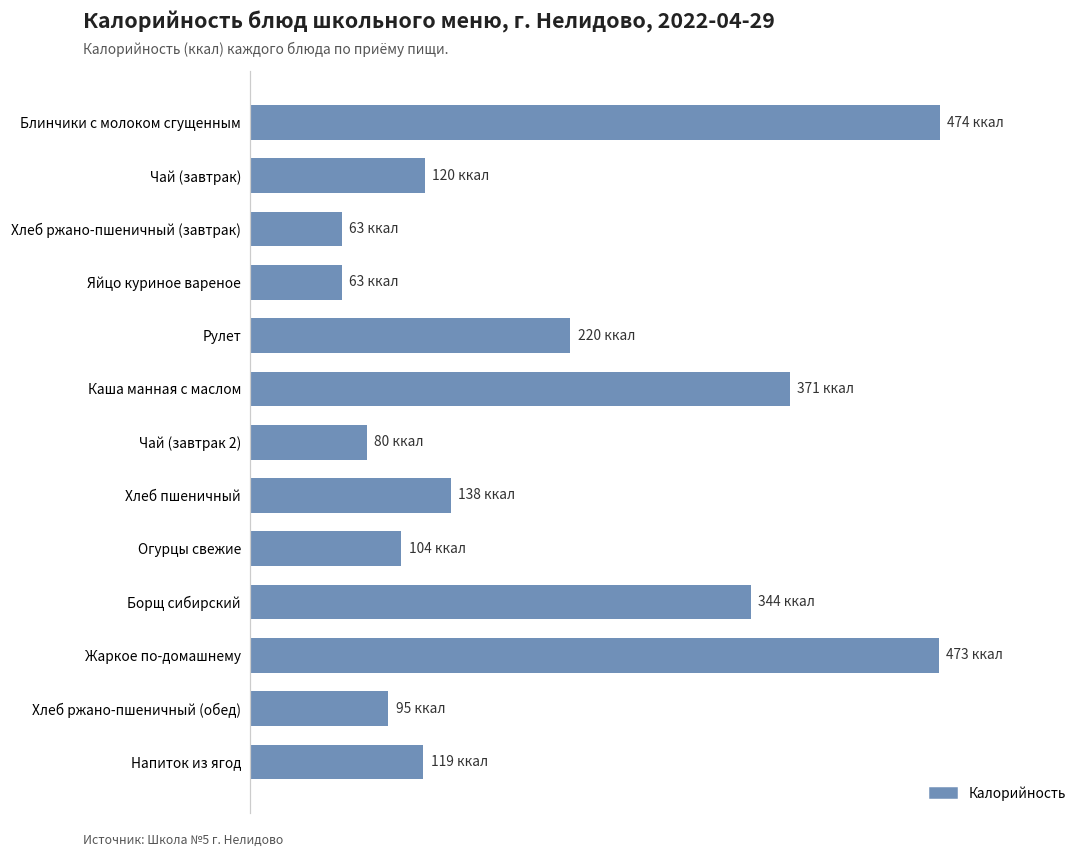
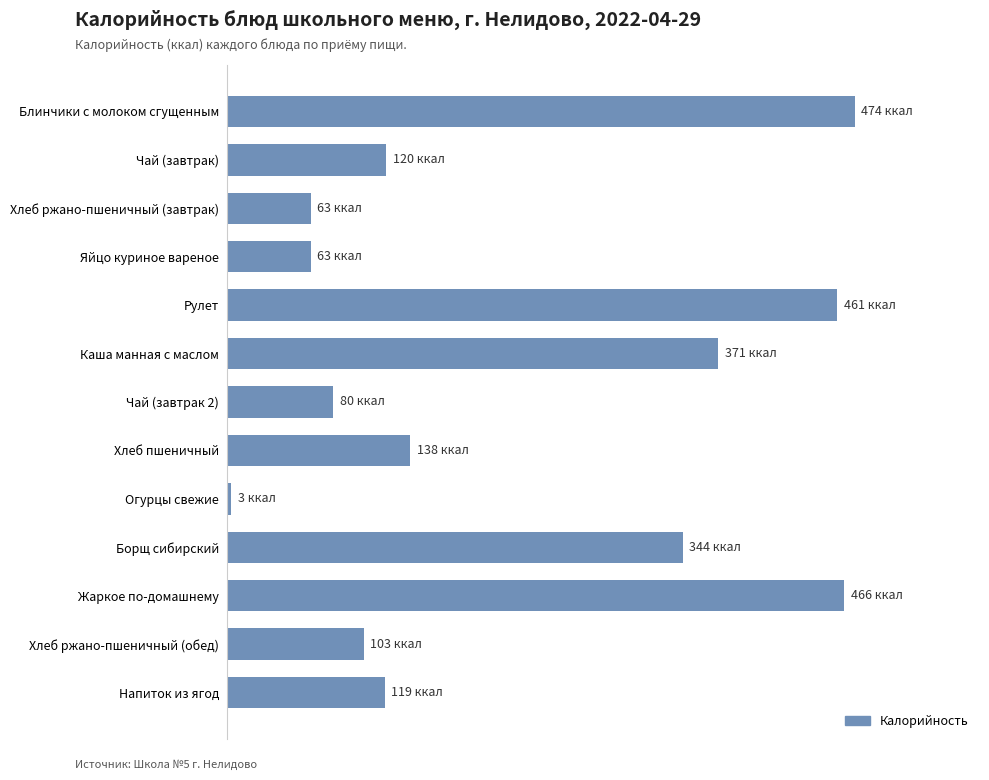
  {
    "Блинчики с молоком сгущенным": 474,
    "Чай (завтрак)": 120,
    "Хлеб ржано-пшеничный (завтрак)": 63,
    "Яйцо куриное вареное": 63,
-   "Рулет": 220,
+   "Рулет": 461,
    "Каша манная с маслом": 371,
    "Чай (завтрак 2)": 80,
    "Хлеб пшеничный": 138,
-   "Огурцы свежие": 104,
+   "Огурцы свежие": 3,
    "Борщ сибирский": 344,
-   "Жаркое по-домашнему": 473,
-   "Хлеб ржано-пшеничный (обед)": 95,
+   "Жаркое по-домашнему": 466,
+   "Хлеб ржано-пшеничный (обед)": 103,
    "Напиток из ягод": 119
  }
